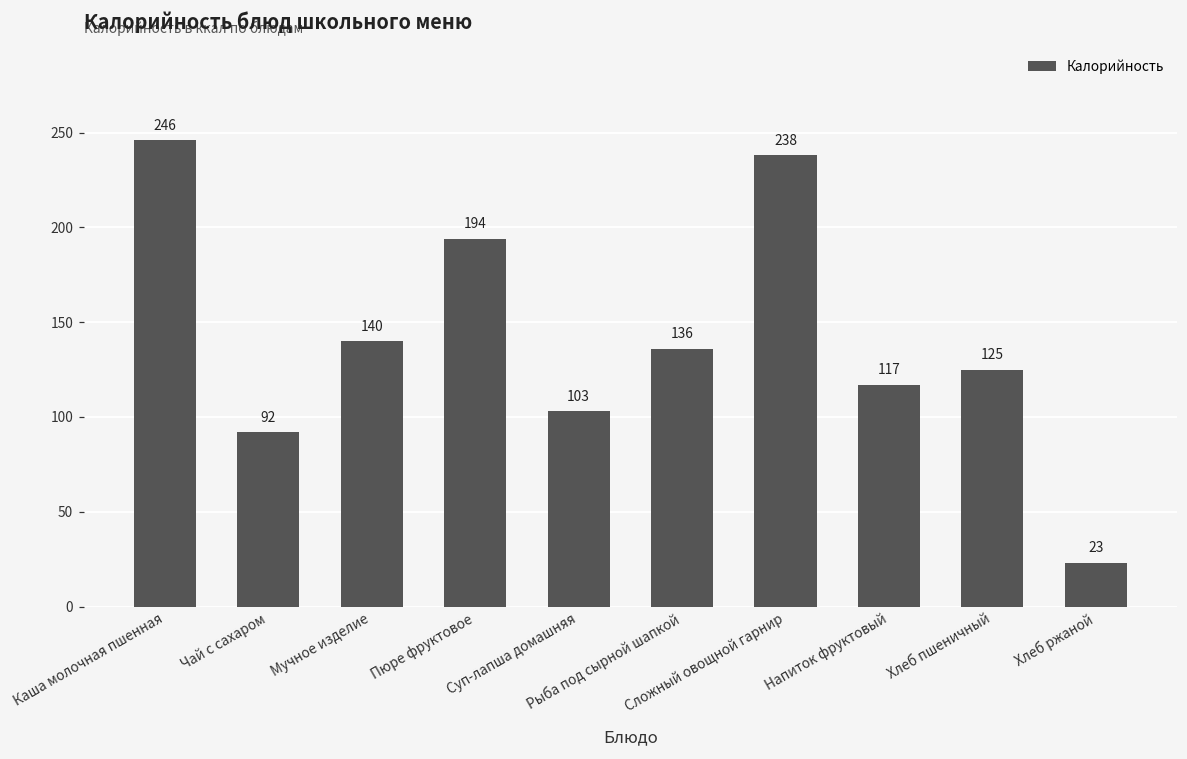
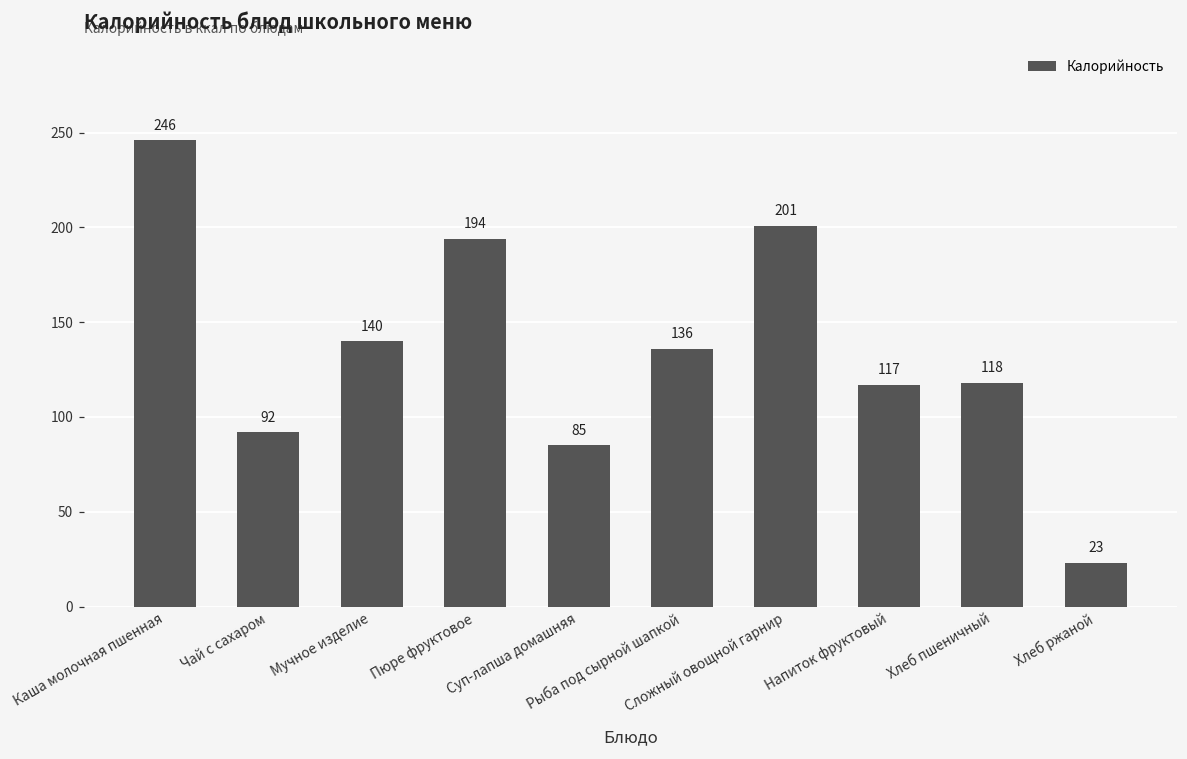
  {
    "Каша молочная пшенная": 246,
    "Чай с сахаром": 92,
    "Мучное изделие": 140,
    "Пюре фруктовое": 194,
-   "Суп-лапша домашняя": 103,
+   "Суп-лапша домашняя": 85,
    "Рыба под сырной шапкой": 136,
-   "Сложный овощной гарнир": 238,
+   "Сложный овощной гарнир": 201,
    "Напиток фруктовый": 117,
-   "Хлеб пшеничный": 125,
+   "Хлеб пшеничный": 118,
    "Хлеб ржаной": 23
  }
